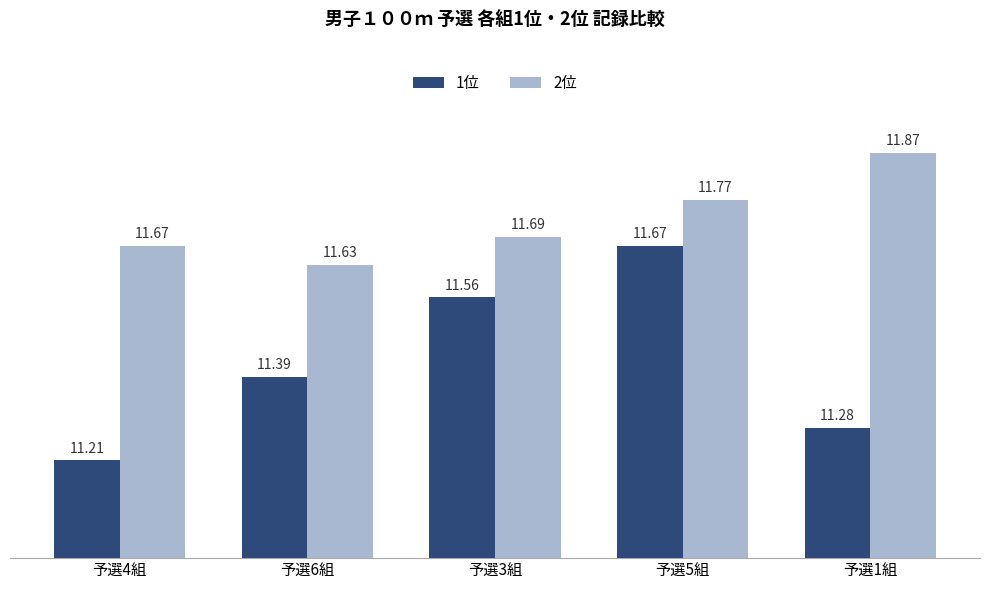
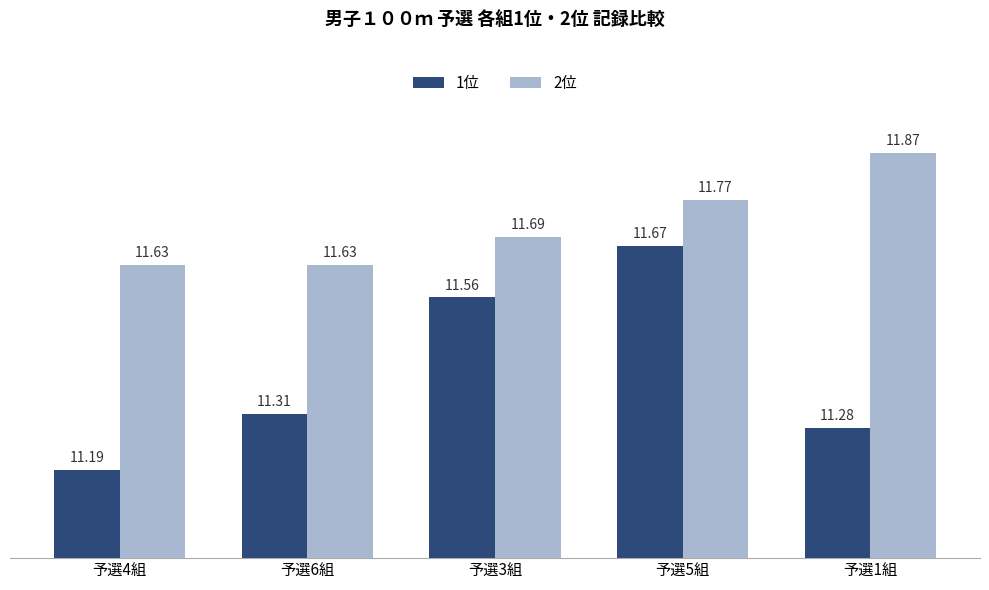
  {
    "1位": {
-     "予選4組": 11.21,
-     "予選6組": 11.39,
+     "予選4組": 11.19,
+     "予選6組": 11.31,
      "予選3組": 11.56,
      "予選5組": 11.67,
      "予選1組": 11.28
    },
    "2位": {
-     "予選4組": 11.67,
+     "予選4組": 11.63,
      "予選6組": 11.63,
      "予選3組": 11.69,
      "予選5組": 11.77,
      "予選1組": 11.87
    }
  }
